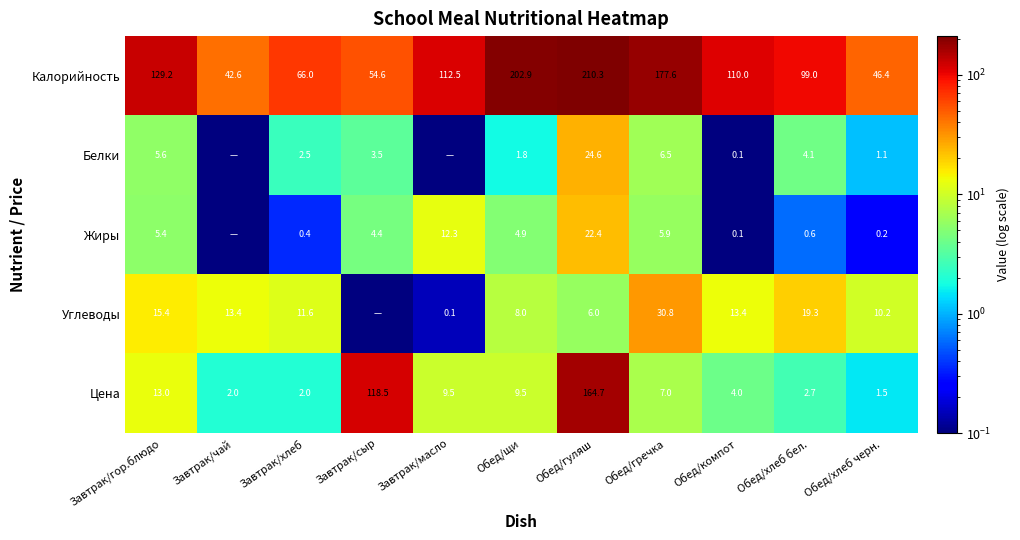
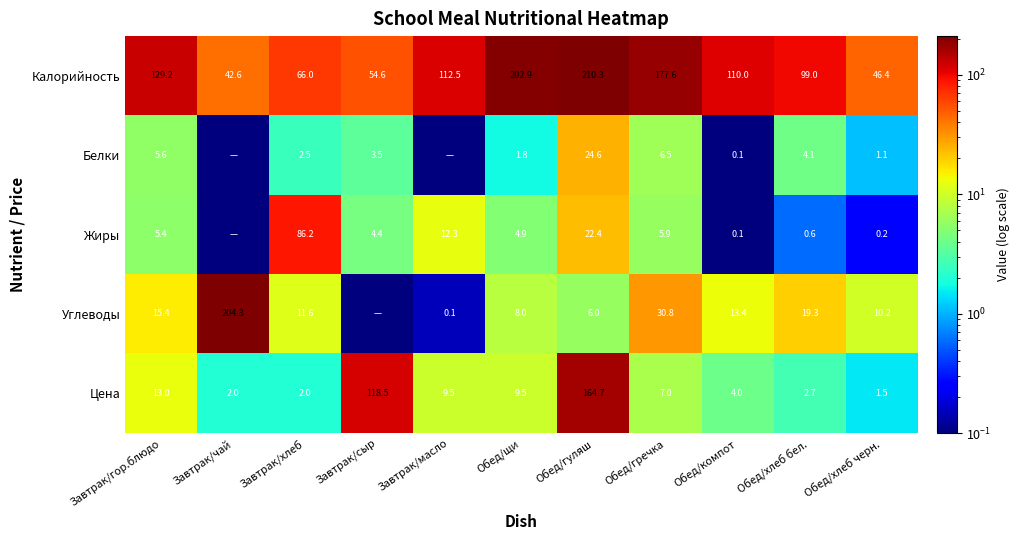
  {
    "Калорийность": {
      "Завтрак/гор.блюдо": 129.2,
      "Завтрак/чай": 42.6,
      "Завтрак/хлеб": 66.0,
      "Завтрак/сыр": 54.6,
      "Завтрак/масло": 112.5,
      "Обед/щи": 202.9,
      "Обед/гуляш": 210.3,
      "Обед/гречка": 177.6,
      "Обед/компот": 110.0,
      "Обед/хлеб бел.": 99.0,
      "Обед/хлеб черн.": 46.4
    },
    "Белки": {
      "Завтрак/гор.блюдо": 5.6,
      "Завтрак/хлеб": 2.5,
      "Завтрак/сыр": 3.5,
      "Обед/щи": 1.8,
      "Обед/гуляш": 24.6,
      "Обед/гречка": 6.5,
      "Обед/компот": 0.1,
      "Обед/хлеб бел.": 4.1,
      "Обед/хлеб черн.": 1.1
    },
    "Жиры": {
      "Завтрак/гор.блюдо": 5.4,
-     "Завтрак/хлеб": 0.4,
+     "Завтрак/хлеб": 86.2,
      "Завтрак/сыр": 4.4,
      "Завтрак/масло": 12.3,
      "Обед/щи": 4.9,
      "Обед/гуляш": 22.4,
      "Обед/гречка": 5.9,
      "Обед/компот": 0.1,
      "Обед/хлеб бел.": 0.6,
      "Обед/хлеб черн.": 0.2
    },
    "Углеводы": {
      "Завтрак/гор.блюдо": 15.4,
-     "Завтрак/чай": 13.4,
+     "Завтрак/чай": 204.3,
      "Завтрак/хлеб": 11.6,
      "Завтрак/масло": 0.1,
      "Обед/щи": 8.0,
      "Обед/гуляш": 6.0,
      "Обед/гречка": 30.8,
      "Обед/компот": 13.4,
      "Обед/хлеб бел.": 19.3,
      "Обед/хлеб черн.": 10.2
    },
    "Цена": {
      "Завтрак/гор.блюдо": 13.0,
      "Завтрак/чай": 2.0,
      "Завтрак/хлеб": 2.0,
      "Завтрак/сыр": 118.5,
      "Завтрак/масло": 9.5,
      "Обед/щи": 9.5,
      "Обед/гуляш": 164.7,
      "Обед/гречка": 7.0,
      "Обед/компот": 4.0,
      "Обед/хлеб бел.": 2.7,
      "Обед/хлеб черн.": 1.5
    }
  }
